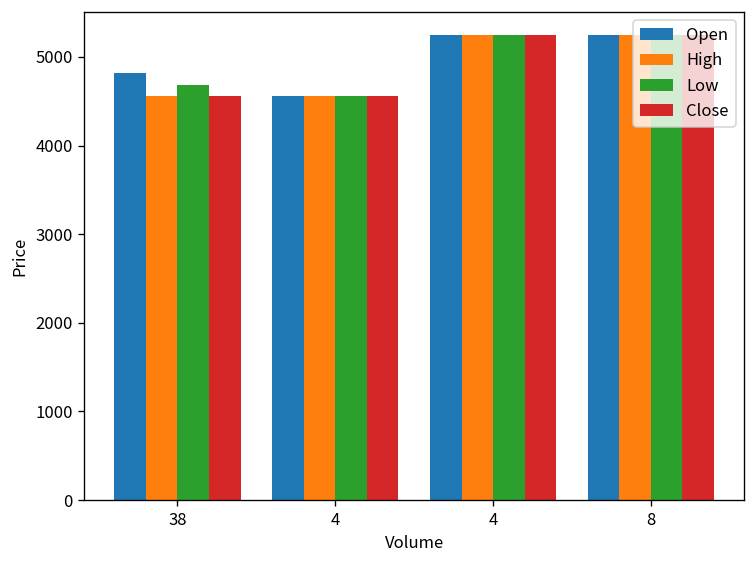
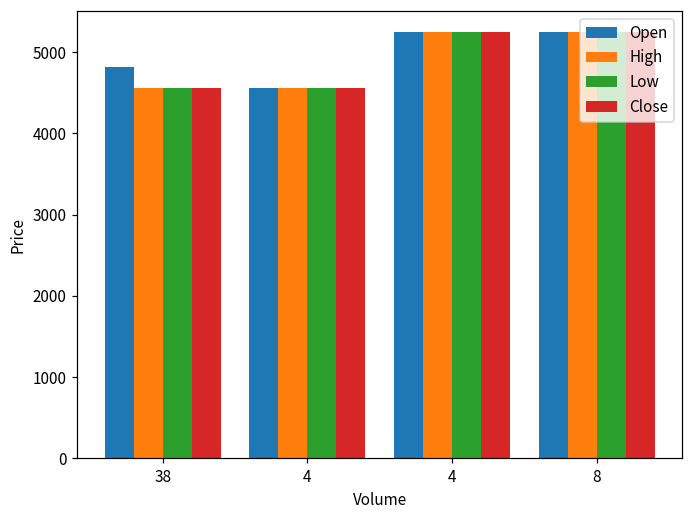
  {
    "Open": {
      "38": 4800,
      "8": 5200
    },
    "High": {
      "38": 4600
    },
    "Low": {
-     "38": 4700
+     "38": 4600
    },
    "Close": {
      "38": 4600
    }
  }
